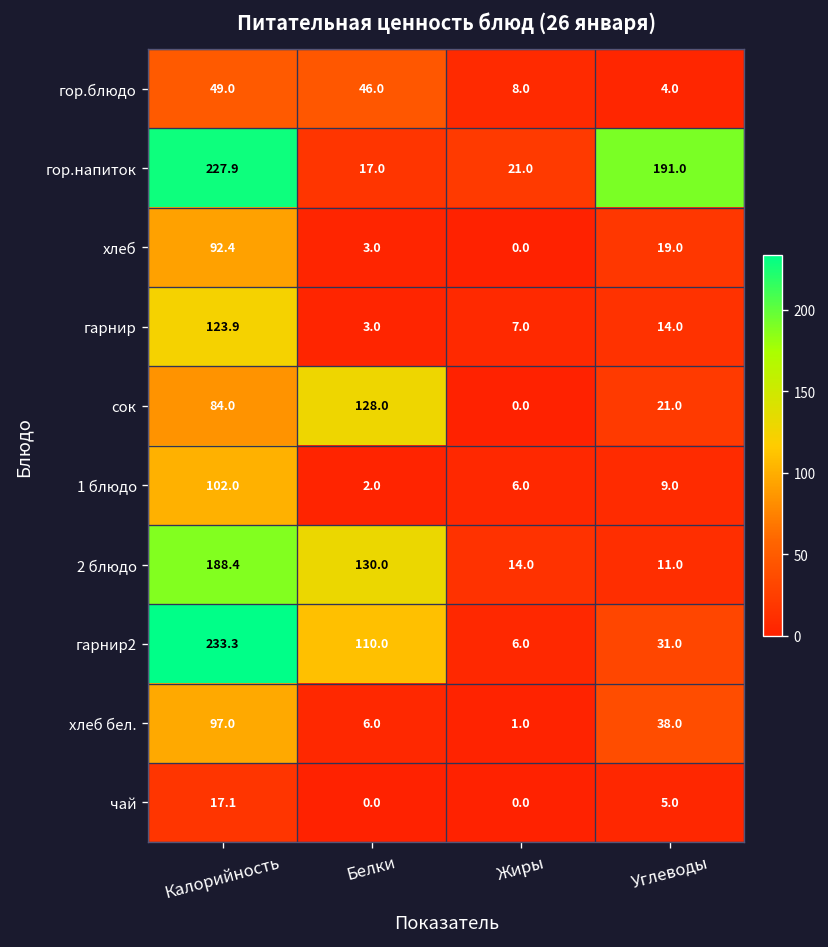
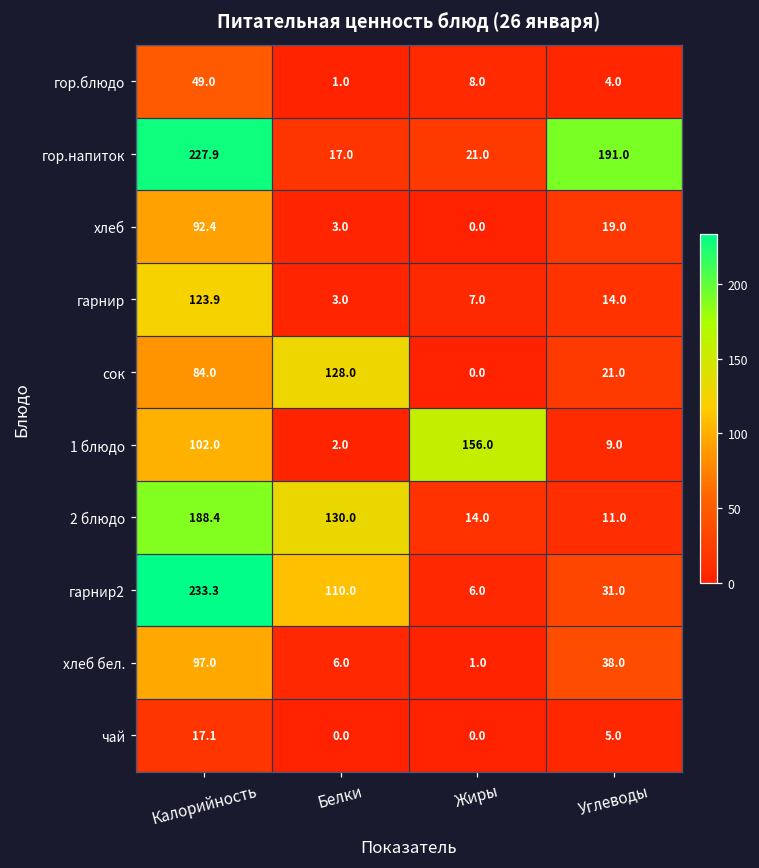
  {
    "гор.блюдо": {
      "Калорийность": 49.0,
-     "Белки": 46.0,
+     "Белки": 1.0,
      "Жиры": 8.0,
      "Углеводы": 4.0
    },
    "гор.напиток": {
      "Калорийность": 227.9,
      "Белки": 17.0,
      "Жиры": 21.0,
      "Углеводы": 191.0
    },
    "хлеб": {
      "Калорийность": 92.4,
      "Белки": 3.0,
      "Жиры": 0.0,
      "Углеводы": 19.0
    },
    "гарнир": {
      "Калорийность": 123.9,
      "Белки": 3.0,
      "Жиры": 7.0,
      "Углеводы": 14.0
    },
    "сок": {
      "Калорийность": 84.0,
      "Белки": 128.0,
      "Жиры": 0.0,
      "Углеводы": 21.0
    },
    "1 блюдо": {
      "Калорийность": 102.0,
      "Белки": 2.0,
-     "Жиры": 6.0,
+     "Жиры": 156.0,
      "Углеводы": 9.0
    },
    "2 блюдо": {
      "Калорийность": 188.4,
      "Белки": 130.0,
      "Жиры": 14.0,
      "Углеводы": 11.0
    },
    "гарнир2": {
      "Калорийность": 233.3,
      "Белки": 110.0,
      "Жиры": 6.0,
      "Углеводы": 31.0
    },
    "хлеб бел.": {
      "Калорийность": 97.0,
      "Белки": 6.0,
      "Жиры": 1.0,
      "Углеводы": 38.0
    },
    "чай": {
      "Калорийность": 17.1,
      "Белки": 0.0,
      "Жиры": 0.0,
      "Углеводы": 5.0
    }
  }
